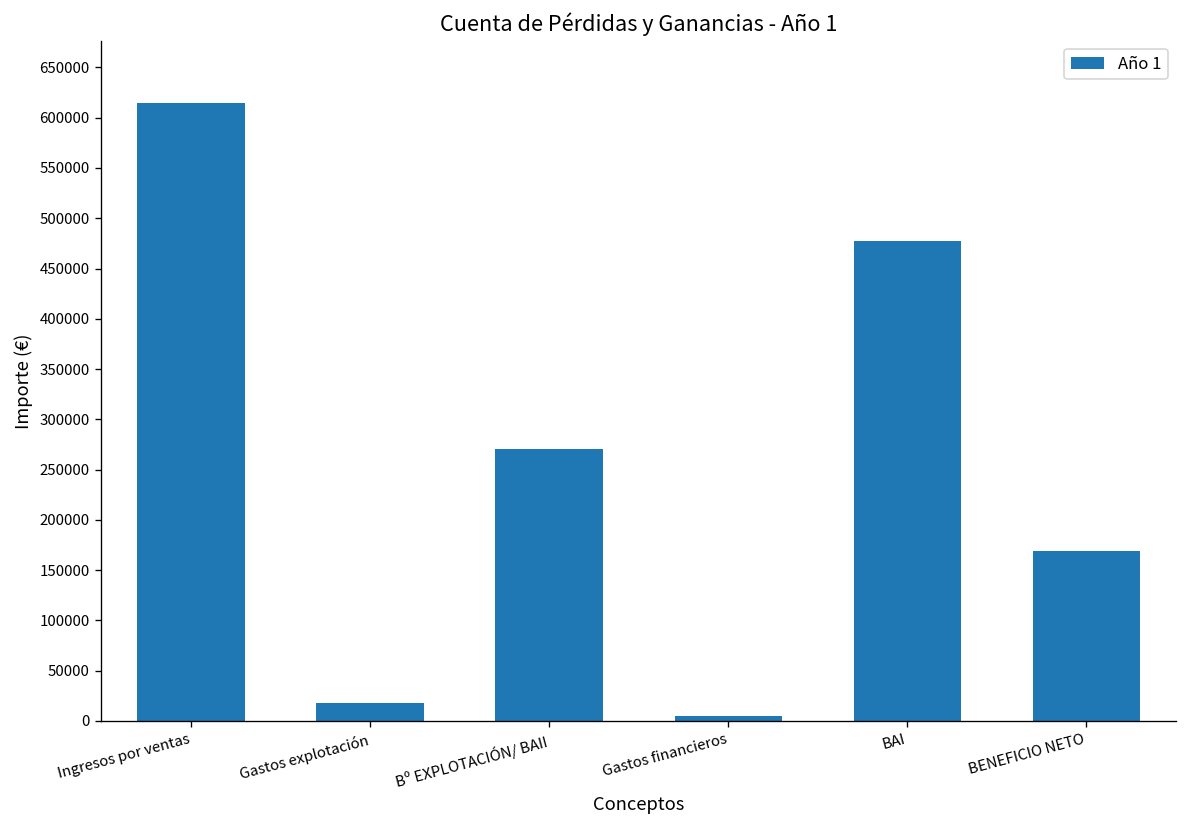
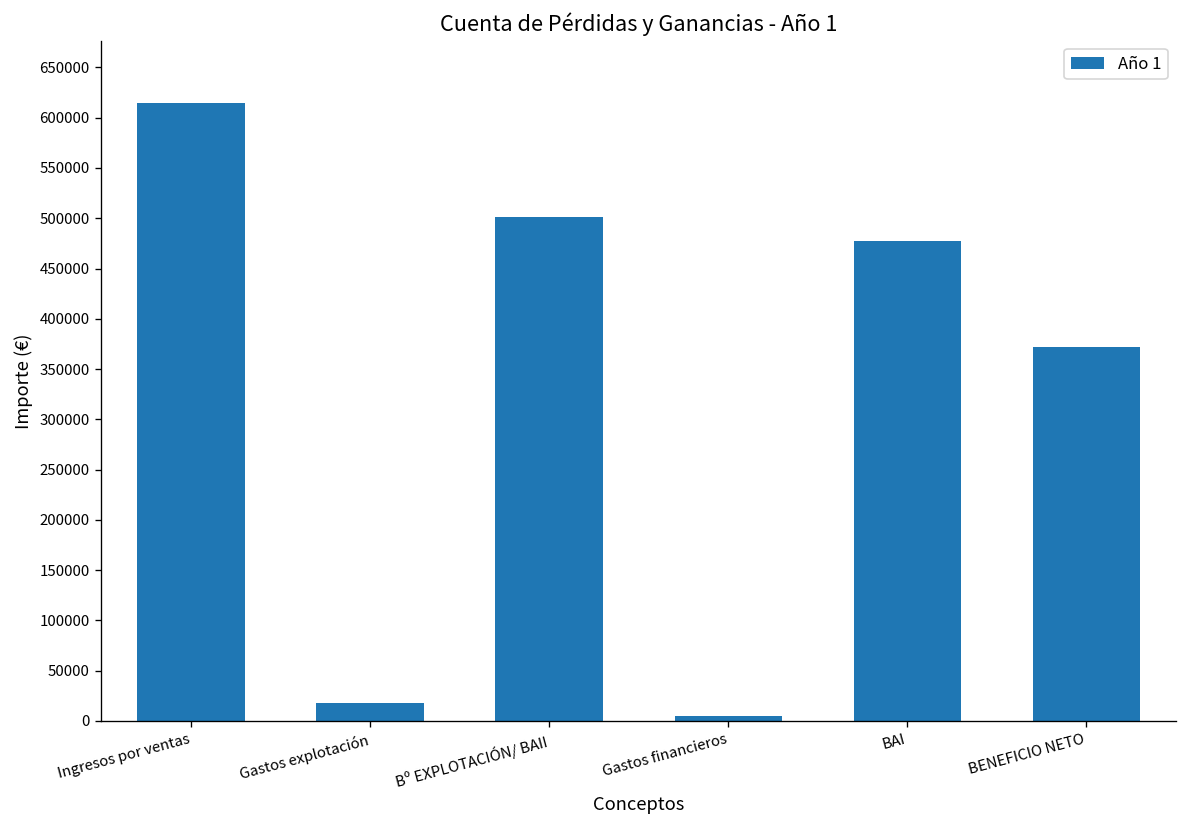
  {
    "Ingresos por ventas": 620000,
    "Gastos explotación": 20000,
-   "Bº EXPLOTACIÓN/ BAII": 270000,
+   "Bº EXPLOTACIÓN/ BAII": 500000,
    "Gastos financieros": 0,
    "BAI": 480000,
-   "BENEFICIO NETO": 170000
+   "BENEFICIO NETO": 370000
  }
